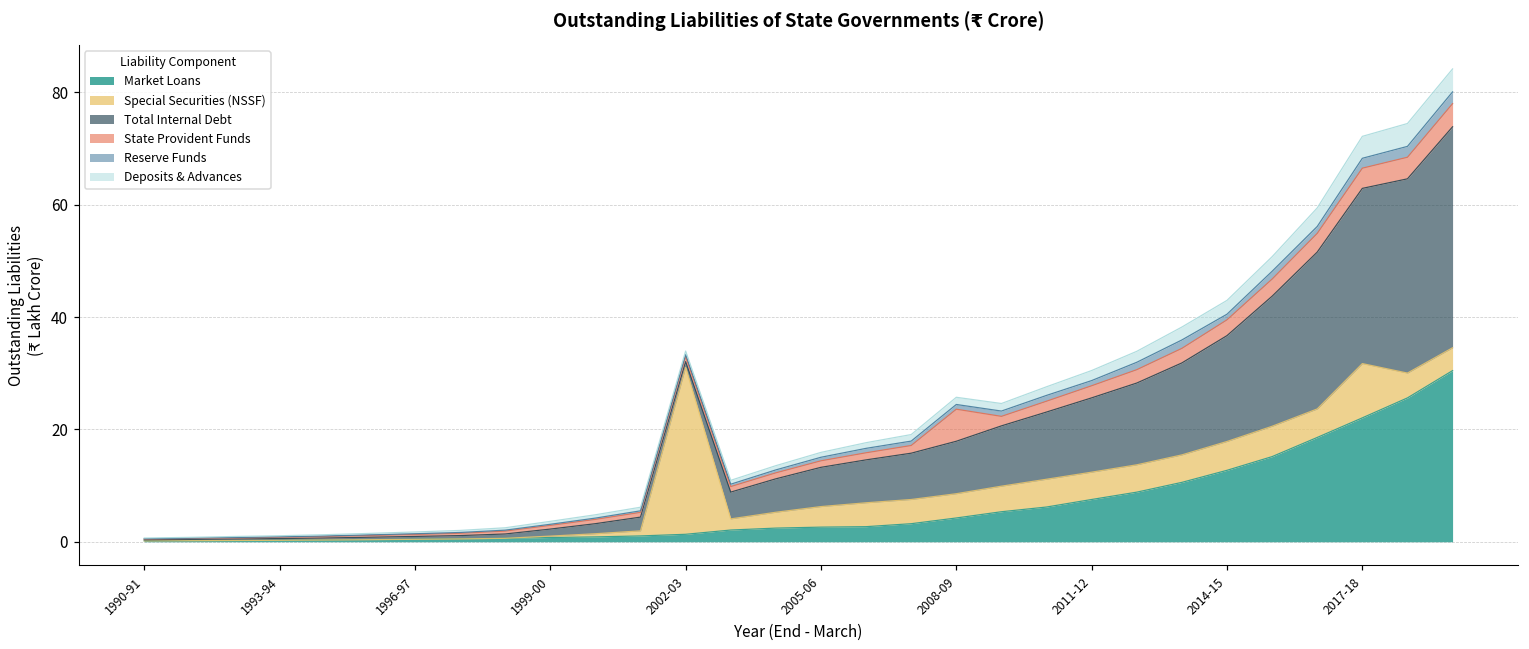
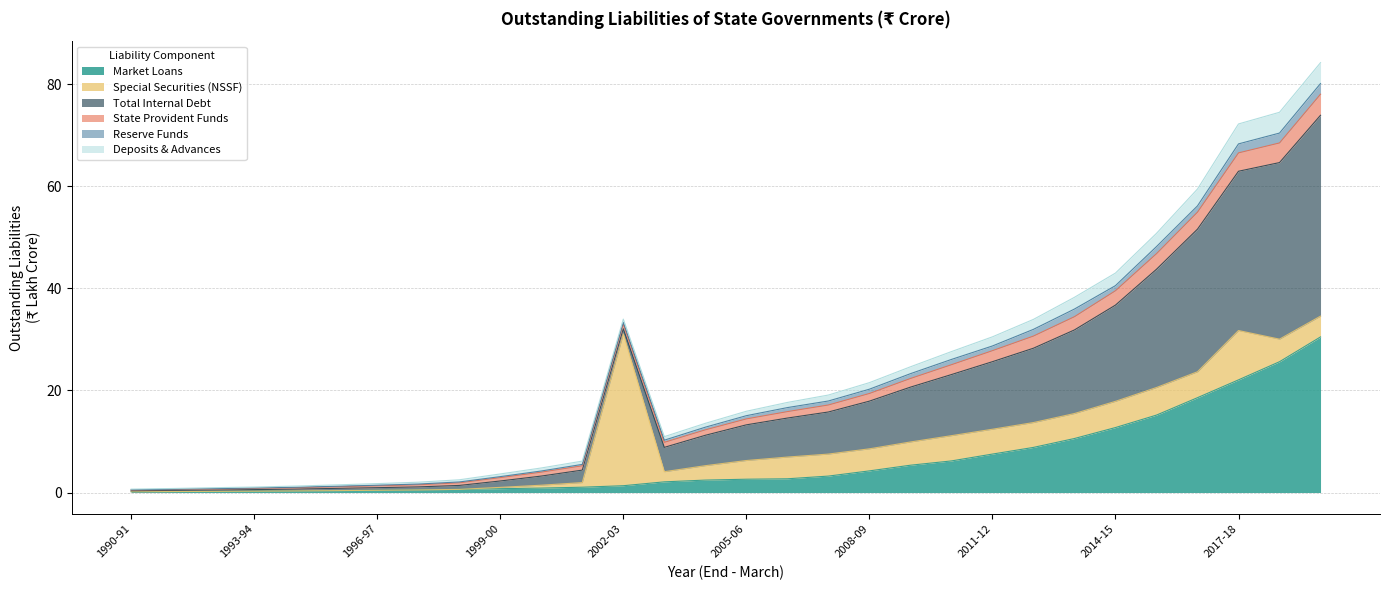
  {
    "Special Securities (NSSF)": {
      "2002-03": 30,
      "2005-06": 4,
      "2008-09": 4,
      "2011-12": 5,
      "2014-15": 5,
      "2017-18": 10
    },
    "Total Internal Debt": {
      "1999-00": 1,
      "2002-03": 1,
      "2005-06": 7,
      "2008-09": 9,
      "2011-12": 13,
      "2014-15": 19,
      "2017-18": 31
    },
    "State Provident Funds": {
      "2005-06": 1,
-     "2008-09": 6,
+     "2008-09": 1,
      "2011-12": 2,
      "2014-15": 3,
      "2017-18": 4
    },
    "Deposits & Advances": {
      "1999-00": 1,
      "2002-03": 1,
      "2005-06": 1,
      "2008-09": 1,
      "2011-12": 2,
      "2014-15": 2,
      "2017-18": 4
    }
  }
